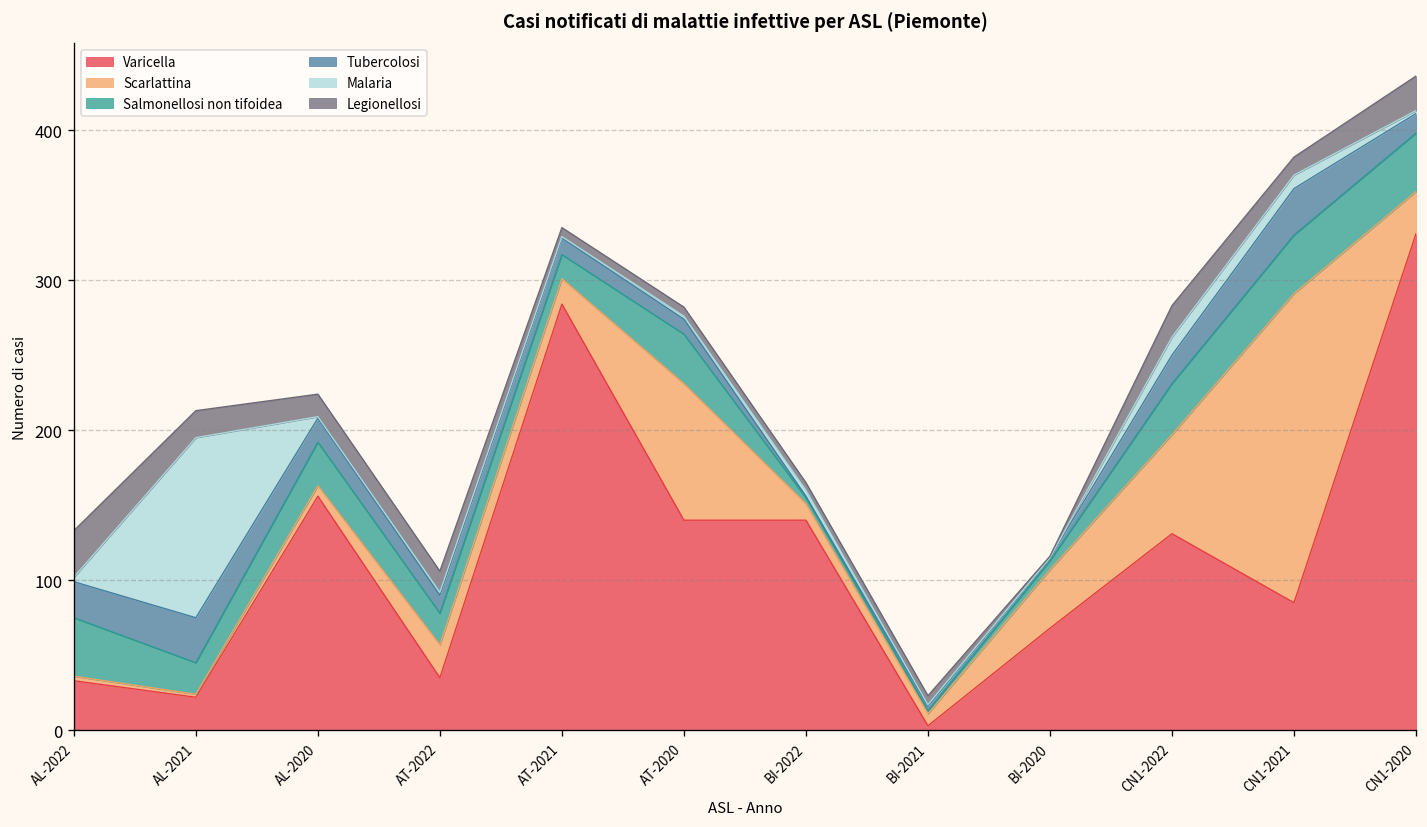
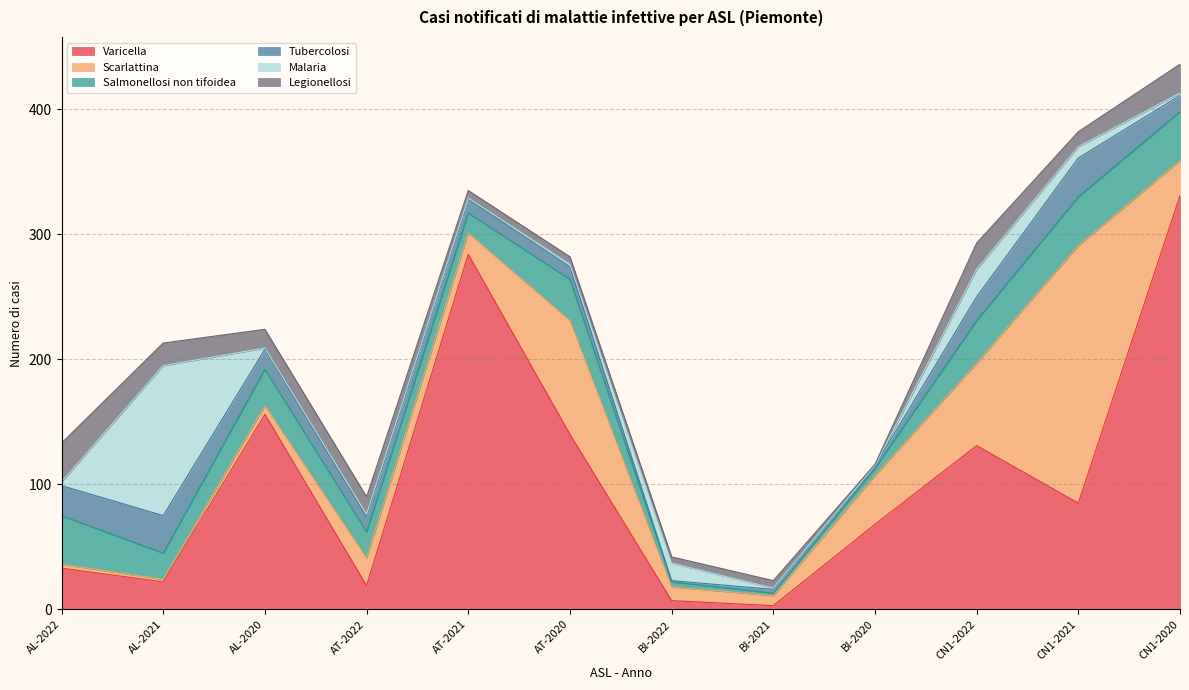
  {
    "Varicella": {
      "AL-2022": 33,
      "AL-2020": 156,
-     "AT-2022": 35,
+     "AT-2022": 19,
      "AT-2021": 284,
      "AT-2020": 140,
-     "BI-2022": 140,
+     "BI-2022": 7,
      "BI-2021": 3,
      "BI-2020": 68,
      "CN1-2022": 131,
      "CN1-2021": 85,
      "CN1-2020": 331
    },
    "Scarlattina": {
      "AL-2022": 3,
      "AL-2020": 7,
      "AT-2022": 22,
      "AT-2021": 17,
      "AT-2020": 91,
      "BI-2022": 11,
      "BI-2020": 39,
      "CN1-2022": 66,
      "CN1-2021": 206,
      "CN1-2020": 28
    },
    "Malaria": {
      "AL-2022": 3,
      "AL-2021": 120,
-     "BI-2022": 4,
-     "CN1-2022": 12,
+     "BI-2022": 14,
+     "CN1-2022": 22,
      "CN1-2021": 9
    }
  }
